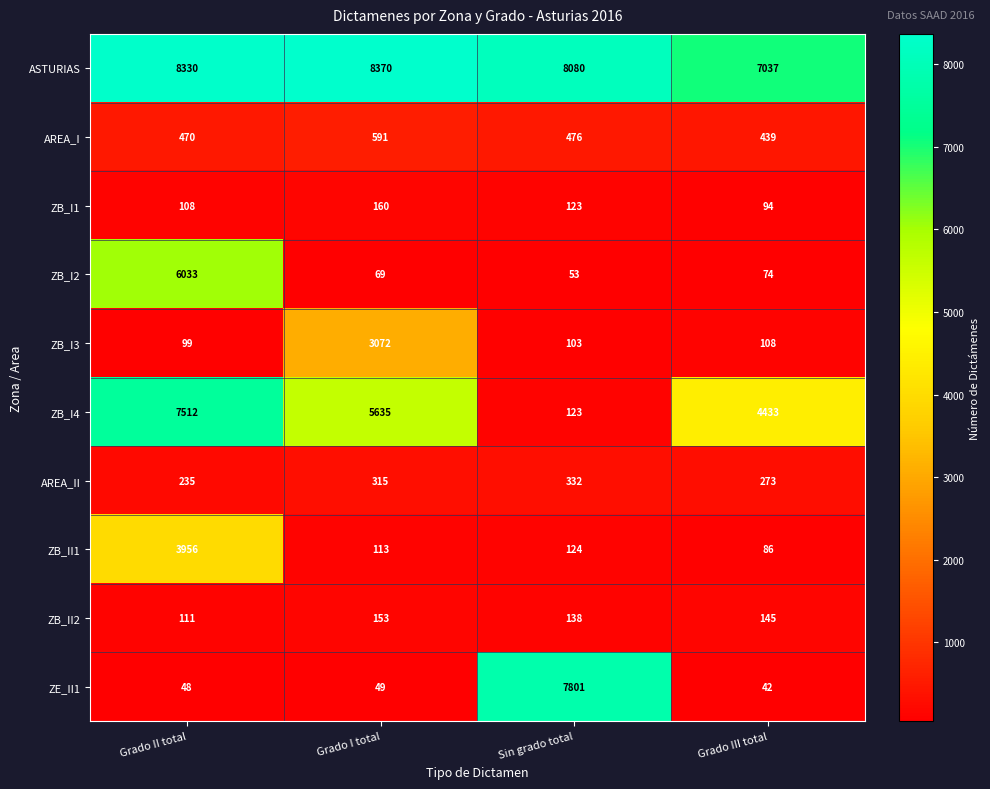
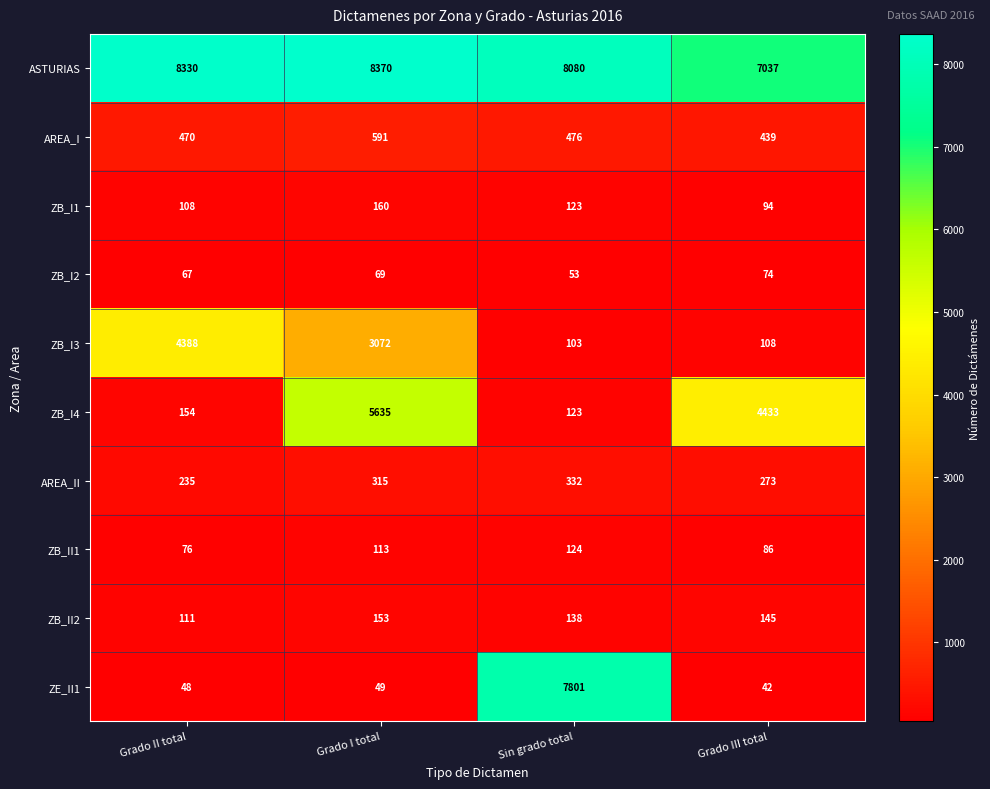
  {
    "ASTURIAS": {
      "Grado II total": 8330,
      "Grado I total": 8370,
      "Sin grado total": 8080,
      "Grado III total": 7037
    },
    "AREA_I": {
      "Grado II total": 470,
      "Grado I total": 591,
      "Sin grado total": 476,
      "Grado III total": 439
    },
    "ZB_I1": {
      "Grado II total": 108,
      "Grado I total": 160,
      "Sin grado total": 123,
      "Grado III total": 94
    },
    "ZB_I2": {
-     "Grado II total": 6033,
+     "Grado II total": 67,
      "Grado I total": 69,
      "Sin grado total": 53,
      "Grado III total": 74
    },
    "ZB_I3": {
-     "Grado II total": 99,
+     "Grado II total": 4388,
      "Grado I total": 3072,
      "Sin grado total": 103,
      "Grado III total": 108
    },
    "ZB_I4": {
-     "Grado II total": 7512,
+     "Grado II total": 154,
      "Grado I total": 5635,
      "Sin grado total": 123,
      "Grado III total": 4433
    },
    "AREA_II": {
      "Grado II total": 235,
      "Grado I total": 315,
      "Sin grado total": 332,
      "Grado III total": 273
    },
    "ZB_II1": {
-     "Grado II total": 3956,
+     "Grado II total": 76,
      "Grado I total": 113,
      "Sin grado total": 124,
      "Grado III total": 86
    },
    "ZB_II2": {
      "Grado II total": 111,
      "Grado I total": 153,
      "Sin grado total": 138,
      "Grado III total": 145
    },
    "ZE_II1": {
      "Grado II total": 48,
      "Grado I total": 49,
      "Sin grado total": 7801,
      "Grado III total": 42
    }
  }
